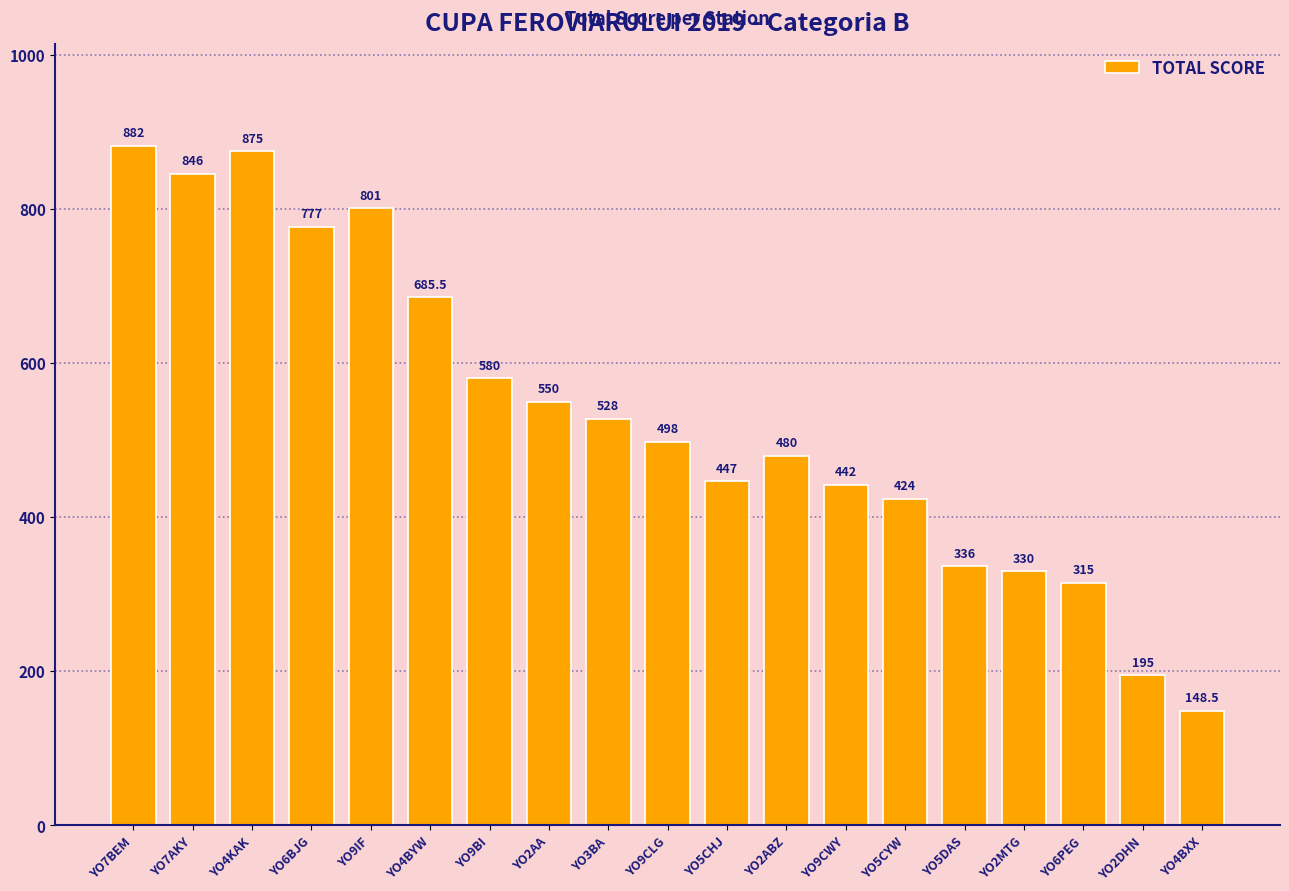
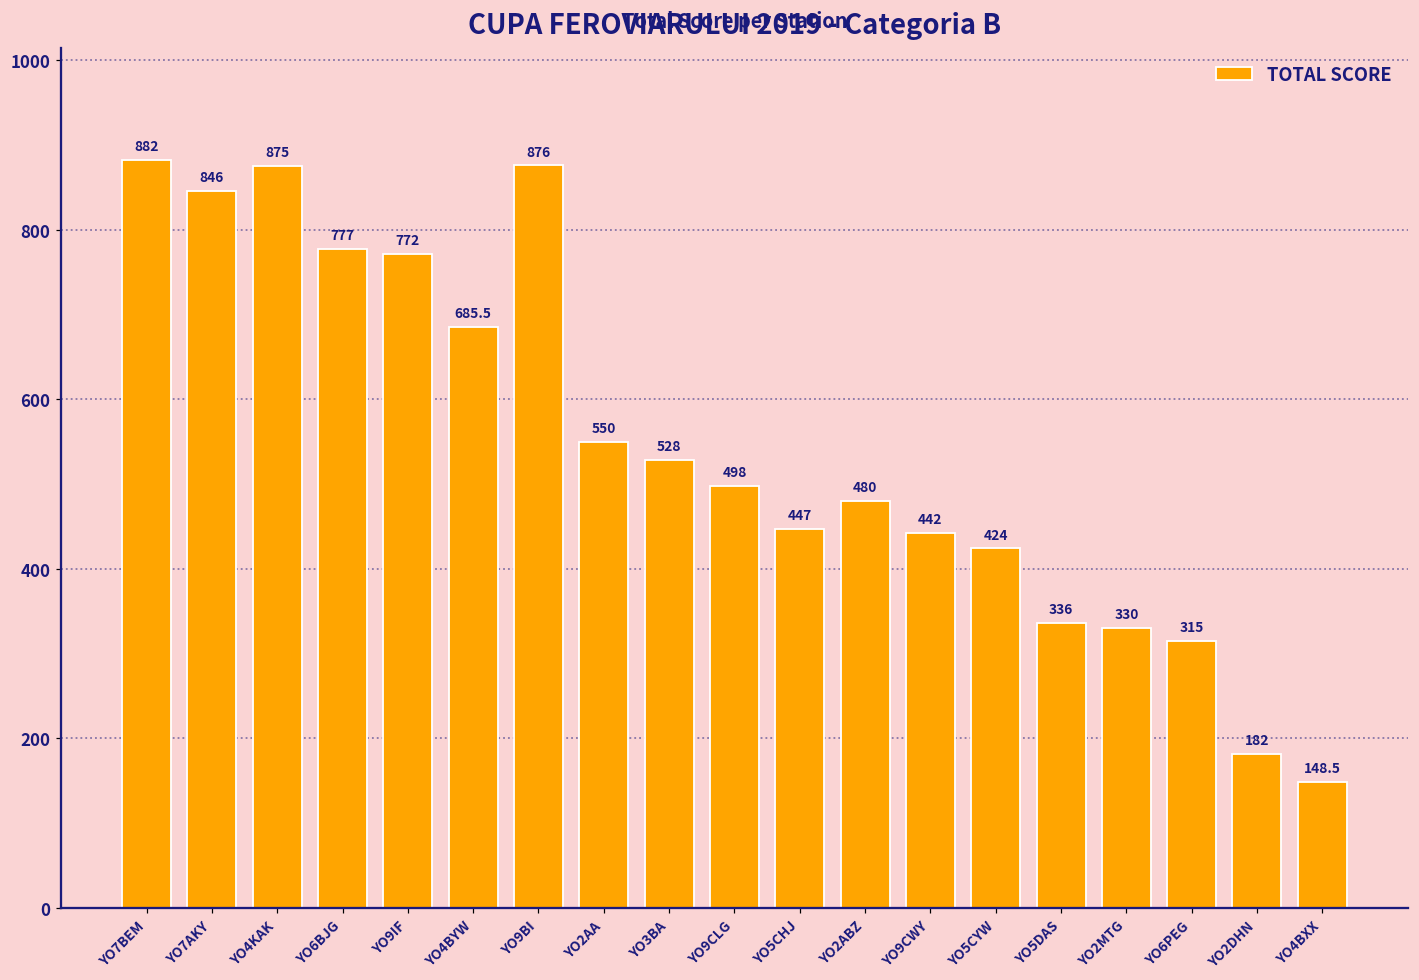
  {
    "YO7BEM": 882,
    "YO7AKY": 846,
    "YO4KAK": 875,
    "YO6BJG": 777,
-   "YO9IF": 801,
+   "YO9IF": 772,
    "YO4BYW": 685.5,
-   "YO9BI": 580,
+   "YO9BI": 876,
    "YO2AA": 550,
    "YO3BA": 528,
    "YO9CLG": 498,
    "YO5CHJ": 447,
    "YO2ABZ": 480,
    "YO9CWY": 442,
    "YO5CYW": 424,
    "YO5DAS": 336,
    "YO2MTG": 330,
    "YO6PEG": 315,
-   "YO2DHN": 195,
+   "YO2DHN": 182,
    "YO4BXX": 148.5
  }
